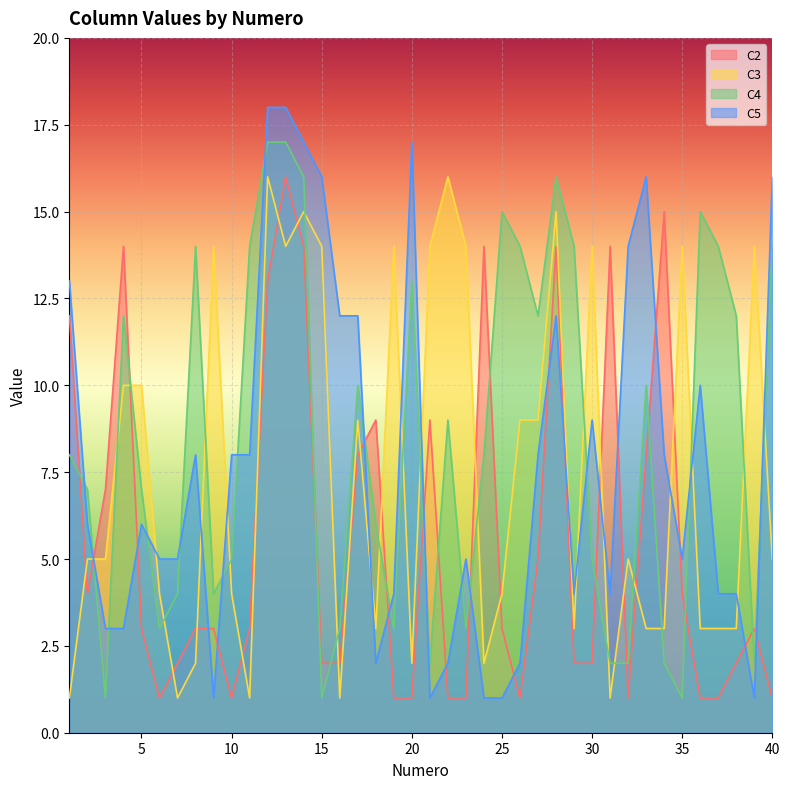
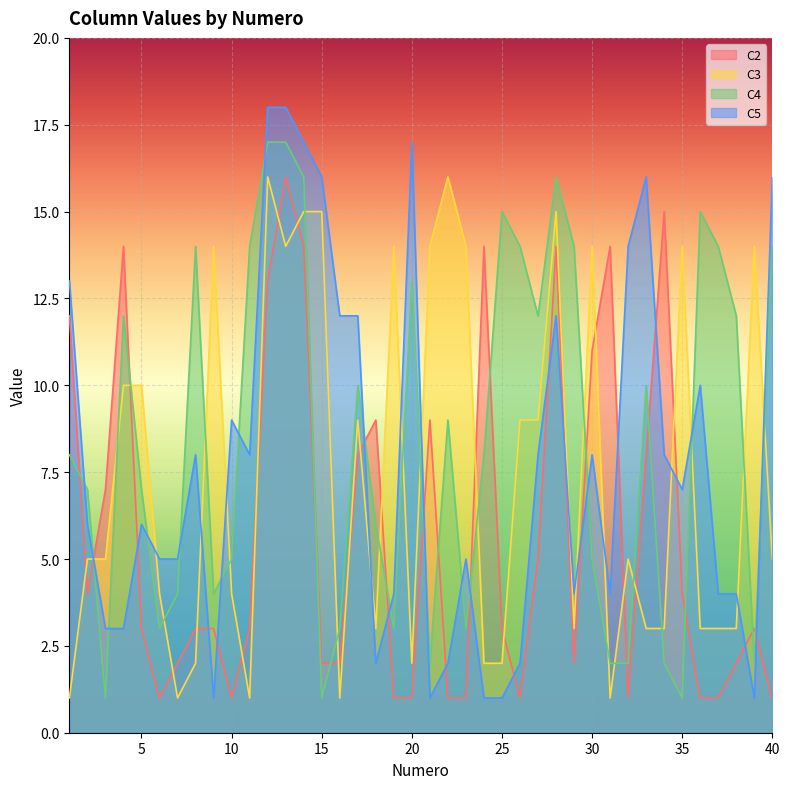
  {
    "C2": {
      "5": 3,
      "10": 1,
      "15": 2,
      "20": 1,
      "25": 3,
-     "30": 2,
+     "30": 11,
      "35": 4,
      "40": 1
    },
    "C3": {
      "5": 10,
      "10": 4,
-     "15": 14,
+     "15": 15,
      "20": 2,
-     "25": 4,
+     "25": 2,
      "30": 14,
      "35": 14,
      "40": 5
    },
    "C4": {
      "5": 7,
      "10": 5,
      "15": 1,
      "20": 13,
      "25": 15,
      "30": 5,
      "35": 1,
      "40": 14
    },
    "C5": {
      "5": 6,
-     "10": 8,
+     "10": 9,
      "15": 16,
      "20": 17,
      "25": 1,
-     "30": 9,
-     "35": 5,
+     "30": 8,
+     "35": 7,
      "40": 16
    }
  }
